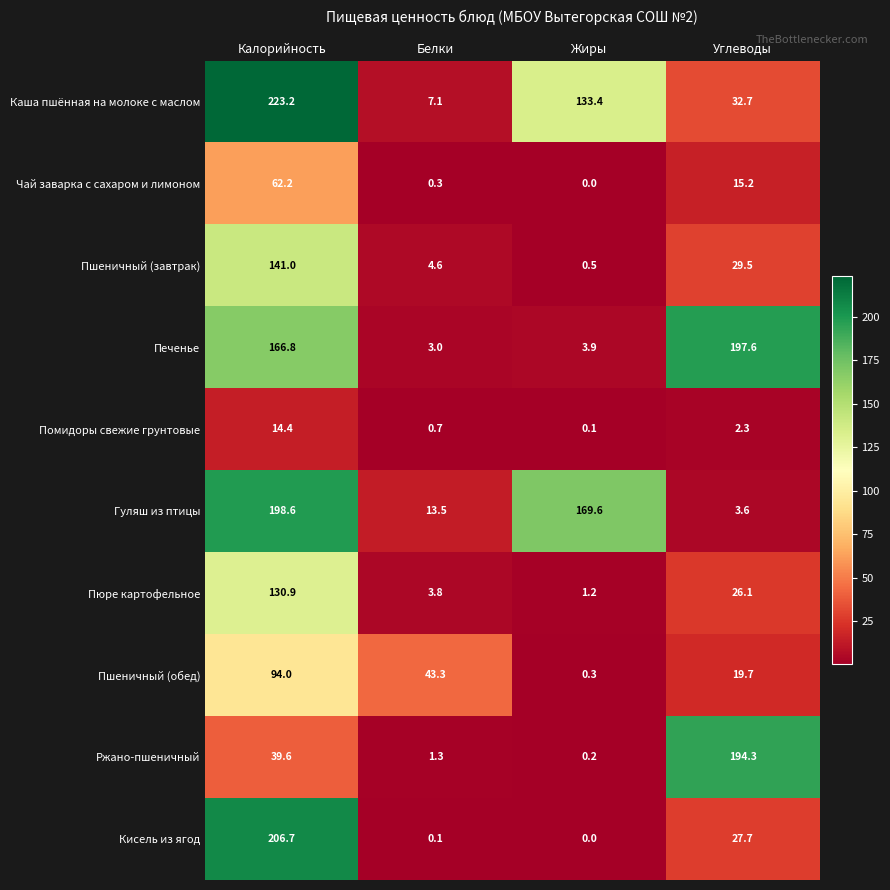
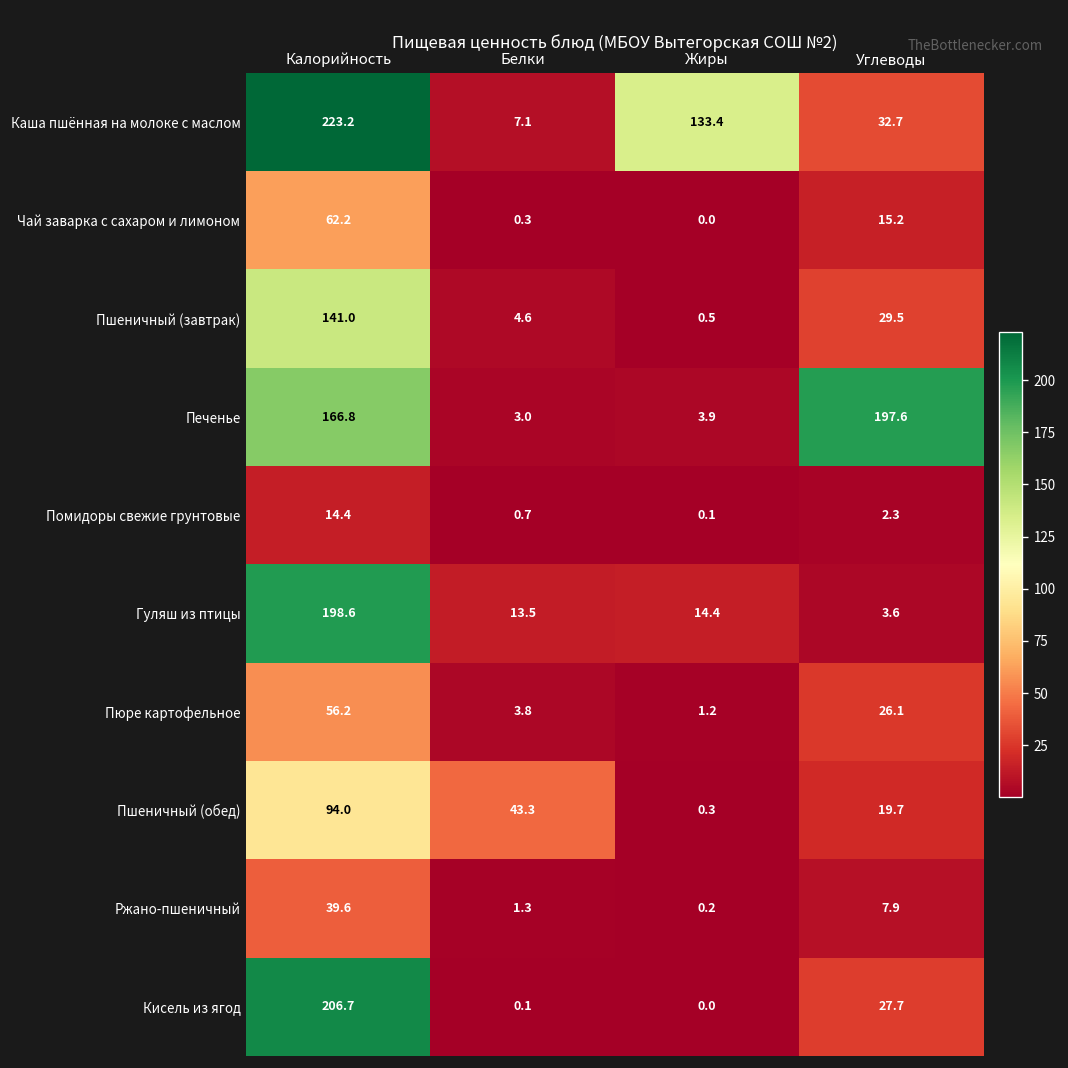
  {
    "Каша пшённая на молоке с маслом": {
      "Калорийность": 223.2,
      "Белки": 7.1,
      "Жиры": 133.4,
      "Углеводы": 32.7
    },
    "Чай заварка с сахаром и лимоном": {
      "Калорийность": 62.2,
      "Белки": 0.3,
      "Жиры": 0.0,
      "Углеводы": 15.2
    },
    "Пшеничный (завтрак)": {
      "Калорийность": 141.0,
      "Белки": 4.6,
      "Жиры": 0.5,
      "Углеводы": 29.5
    },
    "Печенье": {
      "Калорийность": 166.8,
      "Белки": 3.0,
      "Жиры": 3.9,
      "Углеводы": 197.6
    },
    "Помидоры свежие грунтовые": {
      "Калорийность": 14.4,
      "Белки": 0.7,
      "Жиры": 0.1,
      "Углеводы": 2.3
    },
    "Гуляш из птицы": {
      "Калорийность": 198.6,
      "Белки": 13.5,
-     "Жиры": 169.6,
+     "Жиры": 14.4,
      "Углеводы": 3.6
    },
    "Пюре картофельное": {
-     "Калорийность": 130.9,
+     "Калорийность": 56.2,
      "Белки": 3.8,
      "Жиры": 1.2,
      "Углеводы": 26.1
    },
    "Пшеничный (обед)": {
      "Калорийность": 94.0,
      "Белки": 43.3,
      "Жиры": 0.3,
      "Углеводы": 19.7
    },
    "Ржано-пшеничный": {
      "Калорийность": 39.6,
      "Белки": 1.3,
      "Жиры": 0.2,
-     "Углеводы": 194.3
+     "Углеводы": 7.9
    },
    "Кисель из ягод": {
      "Калорийность": 206.7,
      "Белки": 0.1,
      "Жиры": 0.0,
      "Углеводы": 27.7
    }
  }
